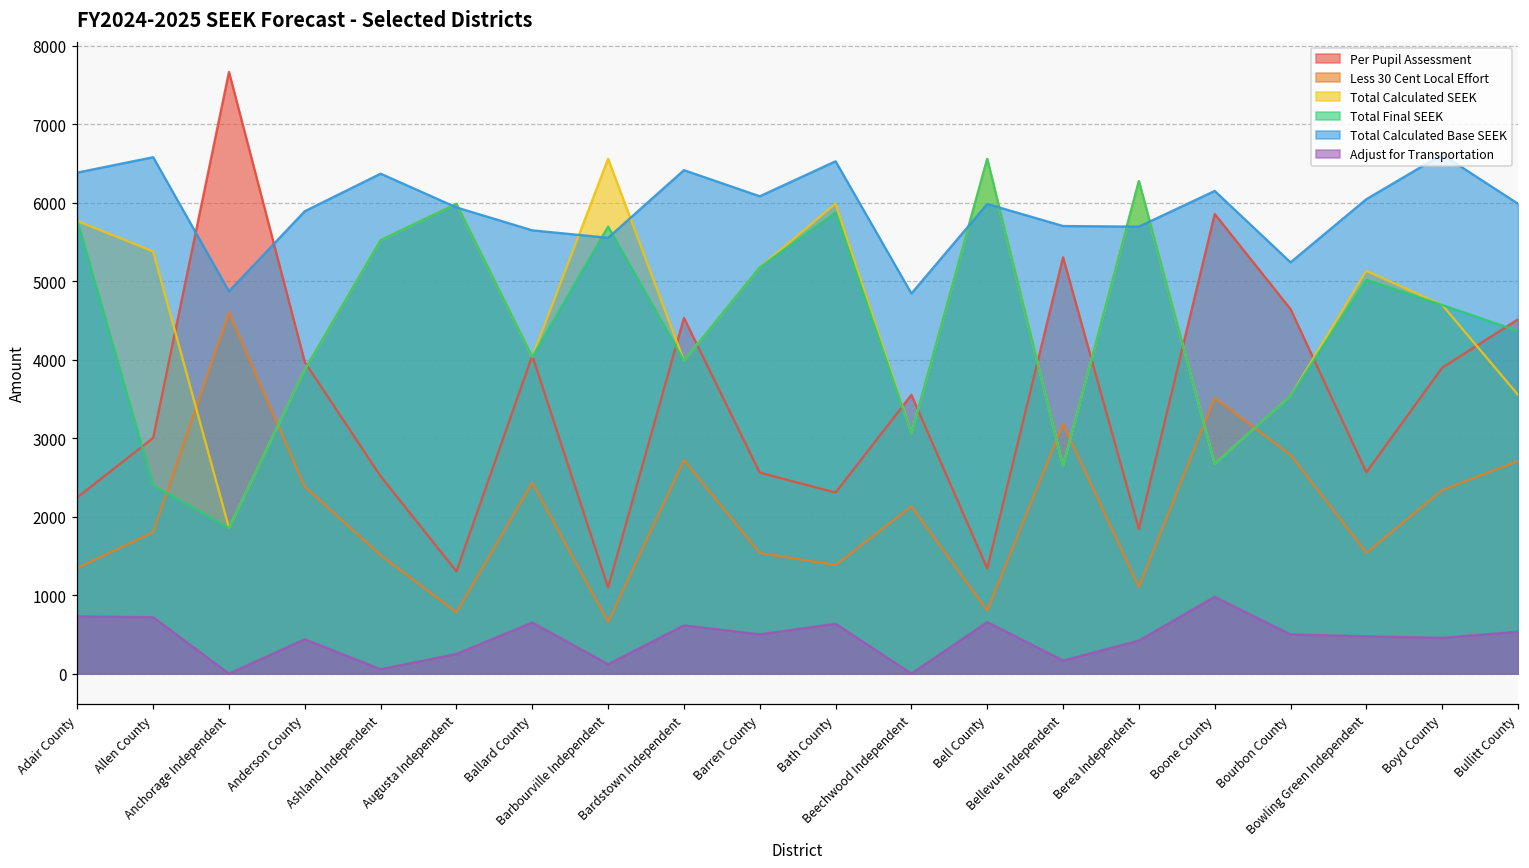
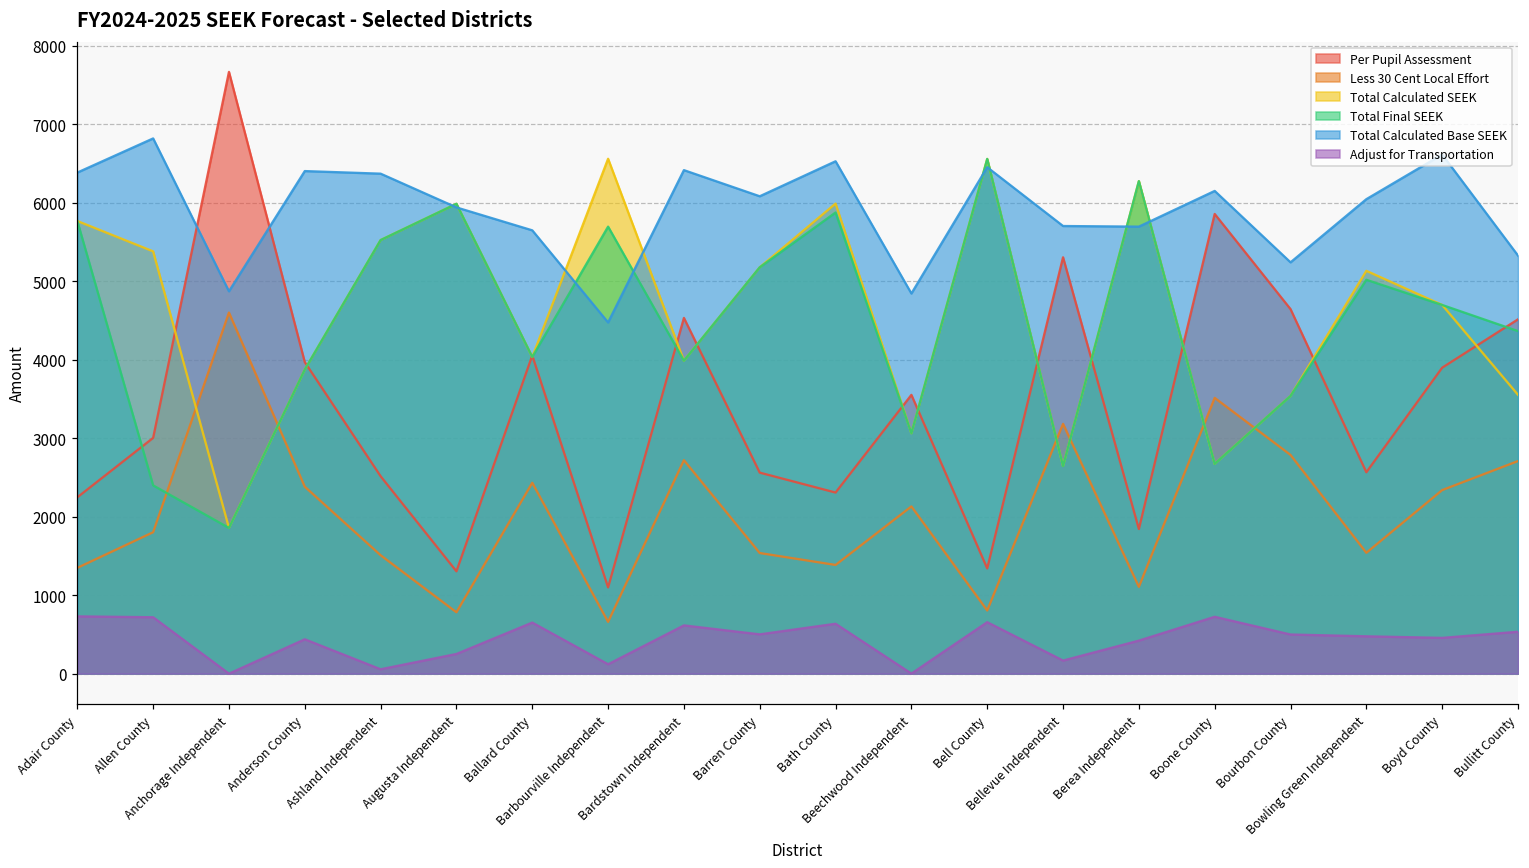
  {
    "Total Calculated SEEK": {
      "Allen County": 5400,
      "Barbourville Independent": 6600,
      "Bath County": 6000,
      "Bowling Green Independent": 5100,
      "Bullitt County": 3600
    },
    "Total Final SEEK": {
      "Allen County": 2400,
      "Barbourville Independent": 5700,
      "Bath County": 5900,
      "Bowling Green Independent": 5000,
      "Bullitt County": 4400
    },
    "Total Calculated Base SEEK": {
      "Adair County": 6400,
-     "Allen County": 6600,
+     "Allen County": 6800,
      "Anchorage Independent": 4900,
-     "Anderson County": 5900,
+     "Anderson County": 6400,
      "Ashland Independent": 6400,
      "Augusta Independent": 5900,
      "Ballard County": 5600,
-     "Barbourville Independent": 5600,
+     "Barbourville Independent": 4500,
      "Bardstown Independent": 6400,
      "Barren County": 6100,
      "Bath County": 6500,
      "Beechwood Independent": 4800,
-     "Bell County": 6000,
+     "Bell County": 6500,
      "Bellevue Independent": 5700,
      "Berea Independent": 5700,
      "Boone County": 6200,
      "Bourbon County": 5200,
      "Bowling Green Independent": 6000,
-     "Bullitt County": 6000
+     "Bullitt County": 5300
    },
    "Adjust for Transportation": {
      "Adair County": 700,
      "Allen County": 700,
      "Anchorage Independent": 0,
      "Anderson County": 400,
      "Ashland Independent": 100,
      "Augusta Independent": 300,
      "Ballard County": 700,
      "Barbourville Independent": 100,
      "Bardstown Independent": 600,
      "Barren County": 500,
      "Bath County": 600,
      "Beechwood Independent": 0,
      "Bell County": 700,
      "Bellevue Independent": 200,
      "Berea Independent": 400,
-     "Boone County": 1000,
+     "Boone County": 700,
      "Bourbon County": 500,
      "Bowling Green Independent": 500,
      "Boyd County": 500,
      "Bullitt County": 500
    }
  }
